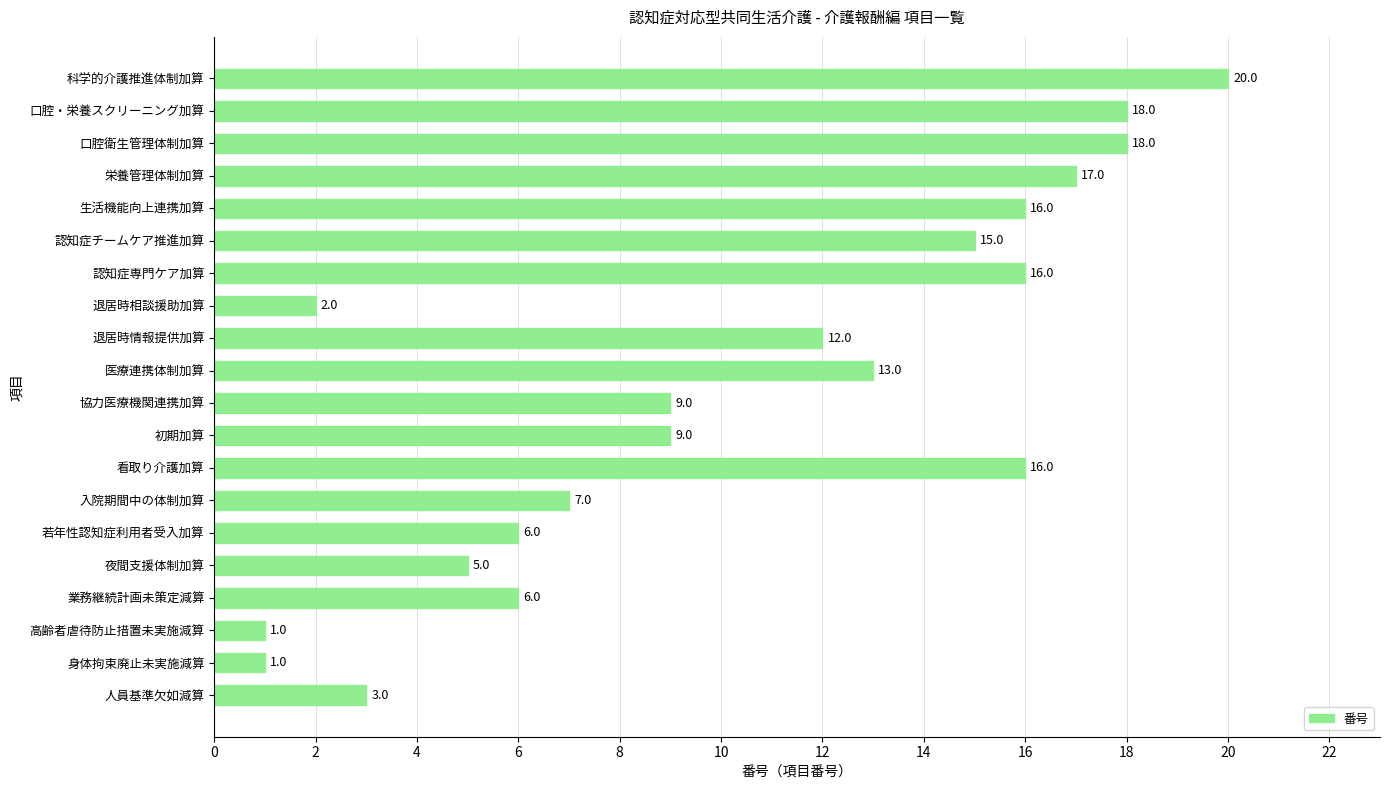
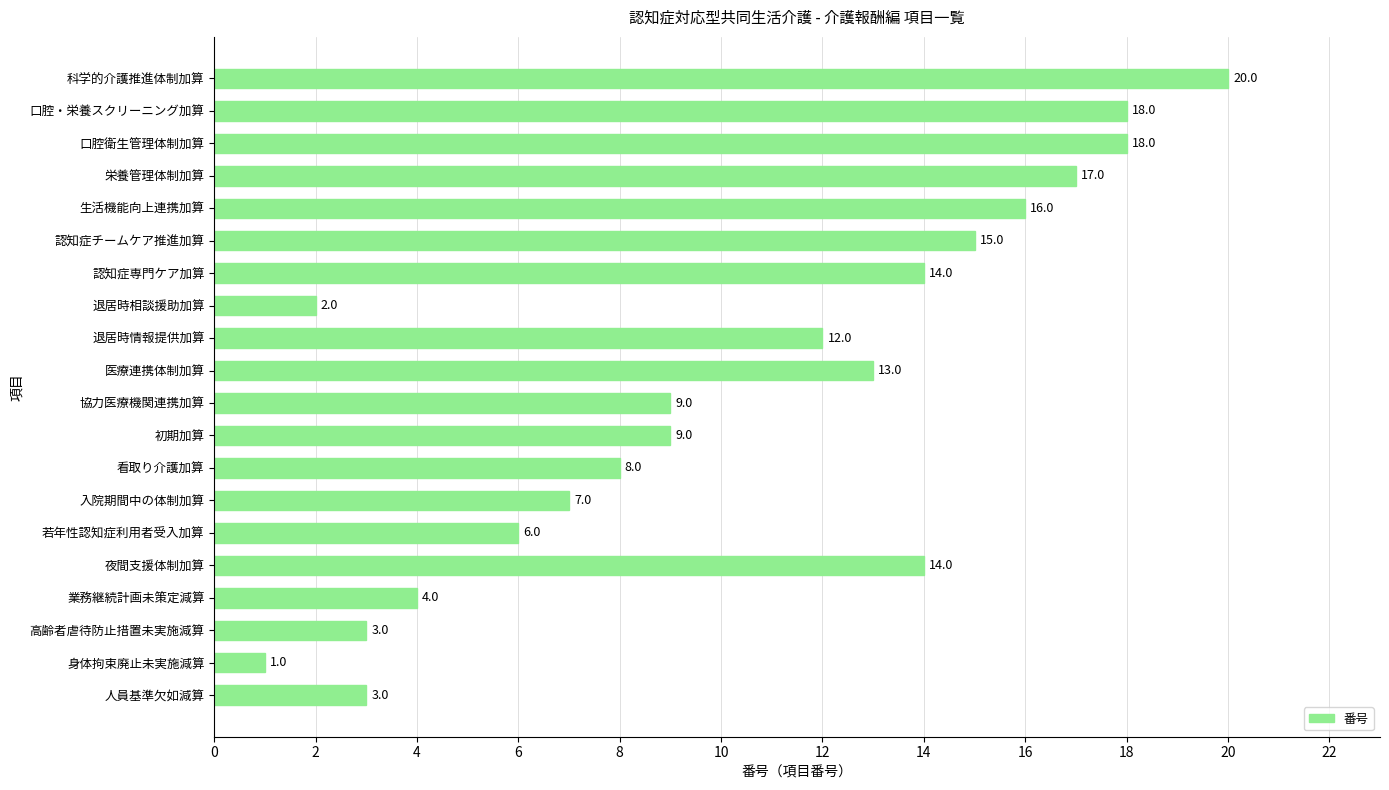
  {
    "科学的介護推進体制加算": 20.0,
    "口腔・栄養スクリーニング加算": 18.0,
    "口腔衛生管理体制加算": 18.0,
    "栄養管理体制加算": 17.0,
    "生活機能向上連携加算": 16.0,
    "認知症チームケア推進加算": 15.0,
-   "認知症専門ケア加算": 16.0,
+   "認知症専門ケア加算": 14.0,
    "退居時相談援助加算": 2.0,
    "退居時情報提供加算": 12.0,
    "医療連携体制加算": 13.0,
    "協力医療機関連携加算": 9.0,
    "初期加算": 9.0,
-   "看取り介護加算": 16.0,
+   "看取り介護加算": 8.0,
    "入院期間中の体制加算": 7.0,
    "若年性認知症利用者受入加算": 6.0,
-   "夜間支援体制加算": 5.0,
-   "業務継続計画未策定減算": 6.0,
-   "高齢者虐待防止措置未実施減算": 1.0,
+   "夜間支援体制加算": 14.0,
+   "業務継続計画未策定減算": 4.0,
+   "高齢者虐待防止措置未実施減算": 3.0,
    "身体拘束廃止未実施減算": 1.0,
    "人員基準欠如減算": 3.0
  }
